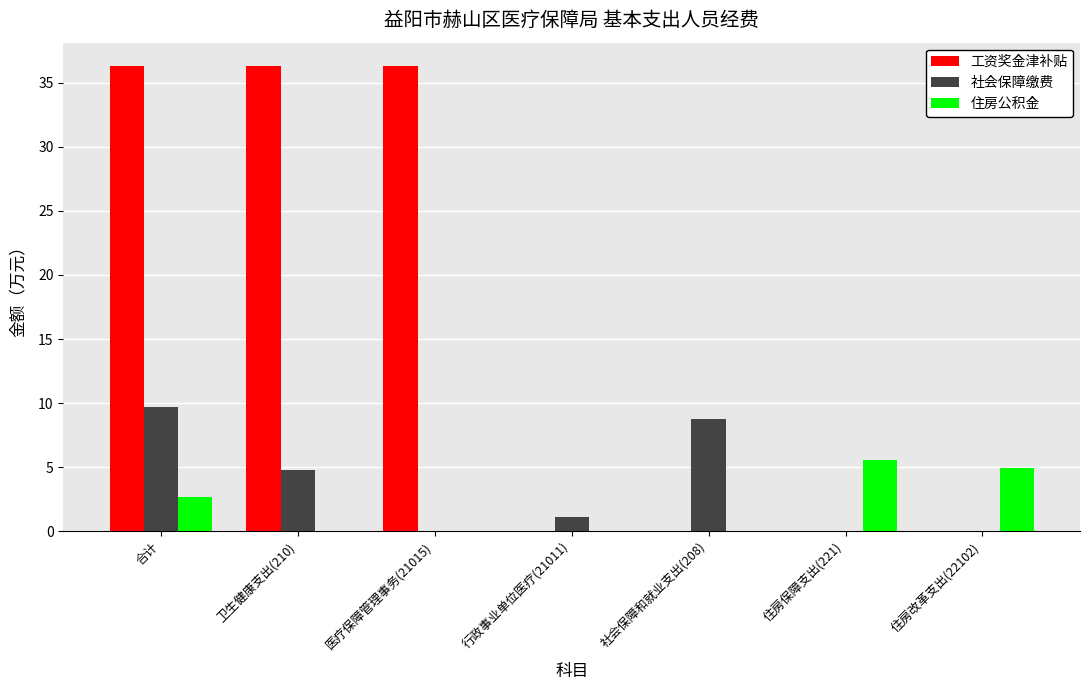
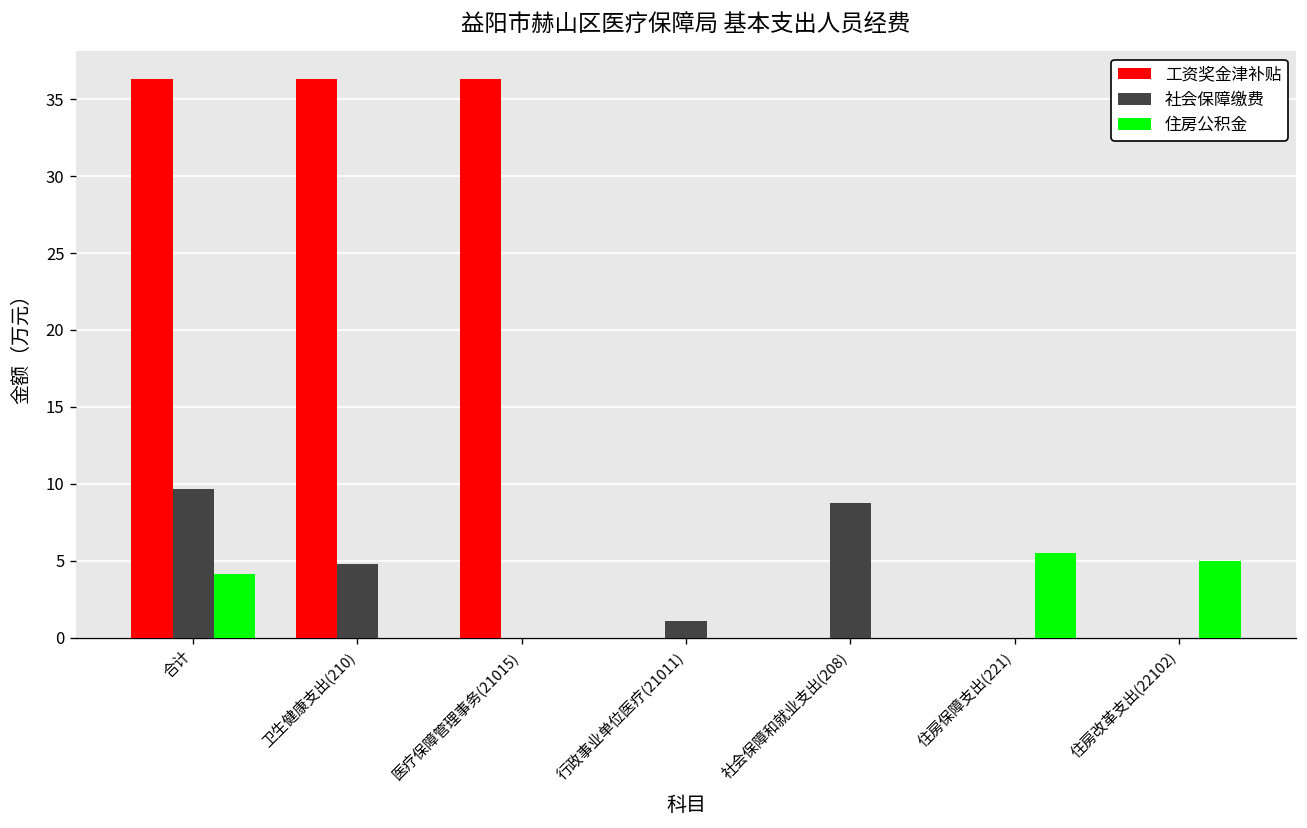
  {
    "工资奖金津补贴": {
      "合计": 36.3,
      "卫生健康支出(210)": 36.3,
      "医疗保障管理事务(21015)": 36.3,
      "行政事业单位医疗(21011)": 0.0,
      "社会保障和就业支出(208)": 0.0,
      "住房保障支出(221)": 0.0,
      "住房改革支出(22102)": 0.0
    },
    "社会保障缴费": {
      "合计": 9.7,
      "卫生健康支出(210)": 4.8,
      "医疗保障管理事务(21015)": 0.0,
      "行政事业单位医疗(21011)": 1.1,
      "社会保障和就业支出(208)": 8.7,
      "住房保障支出(221)": 0.0,
      "住房改革支出(22102)": 0.0
    },
    "住房公积金": {
-     "合计": 2.7,
+     "合计": 4.1,
      "卫生健康支出(210)": 0.0,
      "医疗保障管理事务(21015)": 0.0,
      "行政事业单位医疗(21011)": 0.0,
      "社会保障和就业支出(208)": 0.0,
      "住房保障支出(221)": 5.5,
      "住房改革支出(22102)": 5.0
    }
  }
